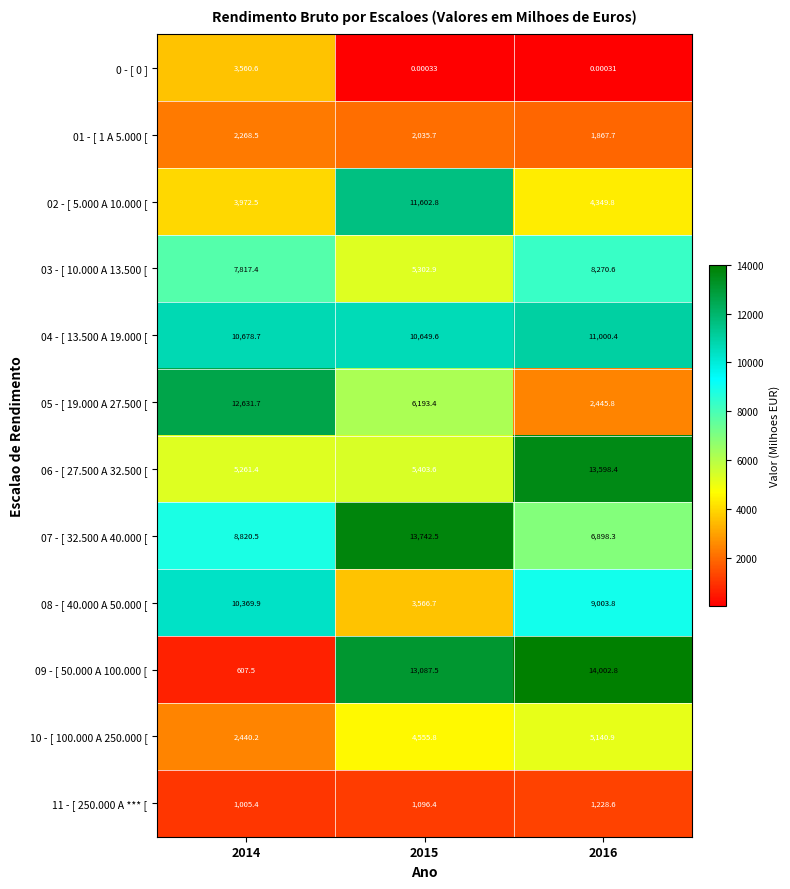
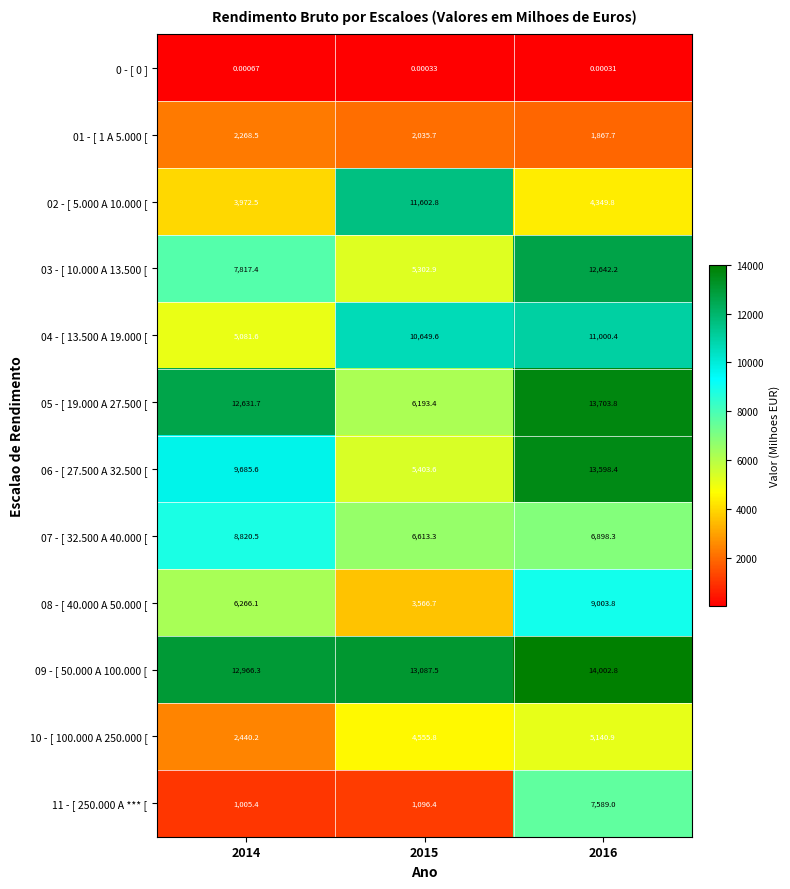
  {
    "0 - [ 0 ]": {
-     "2014": "3,560.6",
+     "2014": "0.00067",
      "2015": "0.00033",
      "2016": "0.00031"
    },
    "01 - [ 1 A 5.000 [": {
      "2014": "2,268.5",
      "2015": "2,035.7",
      "2016": "1,867.7"
    },
    "02 - [ 5.000 A 10.000 [": {
      "2014": "3,972.5",
      "2015": "11,602.8",
      "2016": "4,349.8"
    },
    "03 - [ 10.000 A 13.500 [": {
      "2014": "7,817.4",
      "2015": "5,302.9",
-     "2016": "8,270.6"
+     "2016": "12,642.2"
    },
    "04 - [ 13.500 A 19.000 [": {
-     "2014": "10,678.7",
+     "2014": "5,081.6",
      "2015": "10,649.6",
      "2016": "11,000.4"
    },
    "05 - [ 19.000 A 27.500 [": {
      "2014": "12,631.7",
      "2015": "6,193.4",
-     "2016": "2,445.8"
+     "2016": "13,703.8"
    },
    "06 - [ 27.500 A 32.500 [": {
-     "2014": "5,261.4",
+     "2014": "9,685.6",
      "2015": "5,403.6",
      "2016": "13,598.4"
    },
    "07 - [ 32.500 A 40.000 [": {
      "2014": "8,820.5",
-     "2015": "13,742.5",
+     "2015": "6,613.3",
      "2016": "6,898.3"
    },
    "08 - [ 40.000 A 50.000 [": {
-     "2014": "10,369.9",
+     "2014": "6,266.1",
      "2015": "3,566.7",
      "2016": "9,003.8"
    },
    "09 - [ 50.000 A 100.000 [": {
-     "2014": "607.5",
+     "2014": "12,966.3",
      "2015": "13,087.5",
      "2016": "14,002.8"
    },
    "10 - [ 100.000 A 250.000 [": {
      "2014": "2,440.2",
      "2015": "4,555.8",
      "2016": "5,140.9"
    },
    "11 - [ 250.000 A *** [": {
      "2014": "1,005.4",
      "2015": "1,096.4",
-     "2016": "1,228.6"
+     "2016": "7,589.0"
    }
  }
